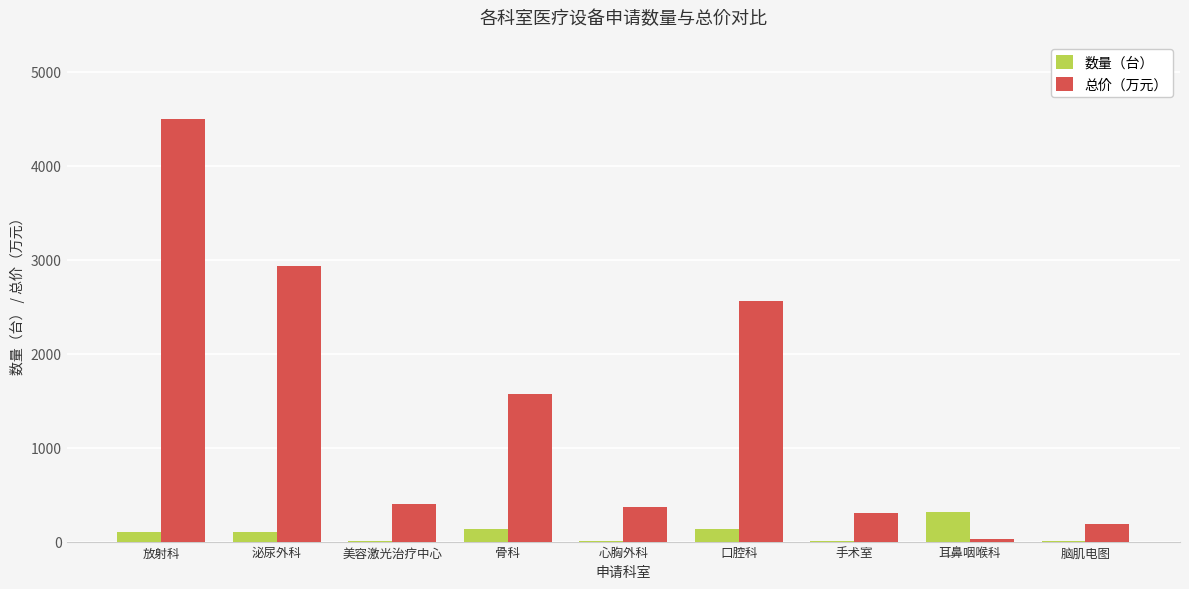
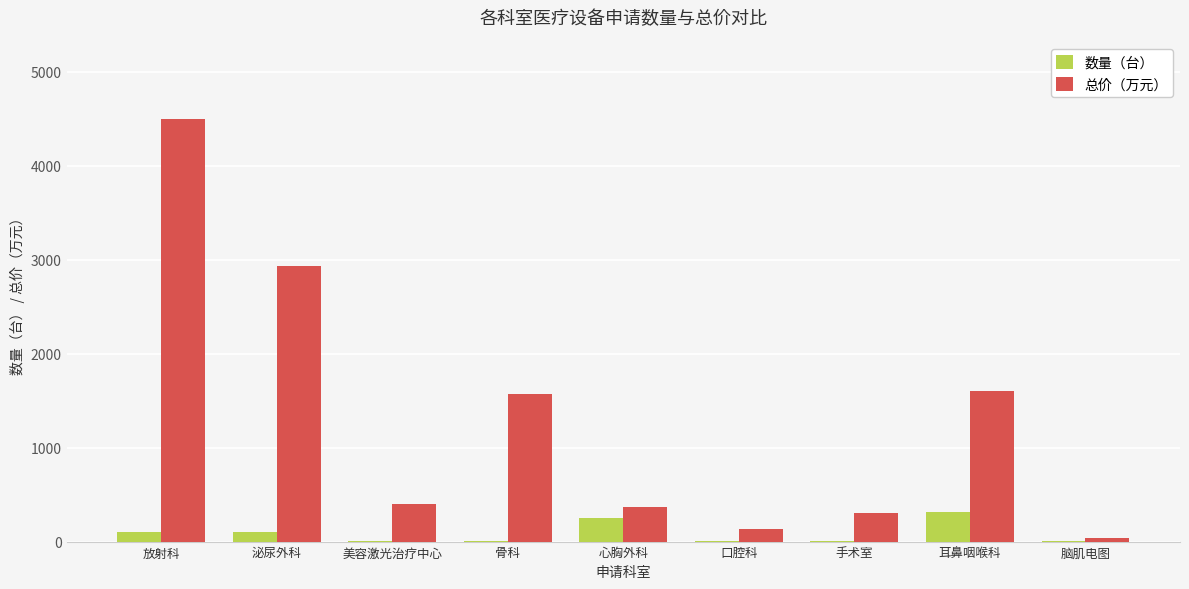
  {
    "数量（台）": {
      "放射科": 100,
      "泌尿外科": 100,
-     "骨科": 100,
-     "心胸外科": 0,
-     "口腔科": 100,
+     "骨科": 0,
+     "心胸外科": 300,
+     "口腔科": 0,
      "耳鼻咽喉科": 300
    },
    "总价（万元）": {
      "放射科": 4500,
      "泌尿外科": 2900,
      "美容激光治疗中心": 400,
      "骨科": 1600,
      "心胸外科": 400,
-     "口腔科": 2600,
+     "口腔科": 100,
      "手术室": 300,
-     "耳鼻咽喉科": 0,
-     "脑肌电图": 200
+     "耳鼻咽喉科": 1600,
+     "脑肌电图": 0
    }
  }
